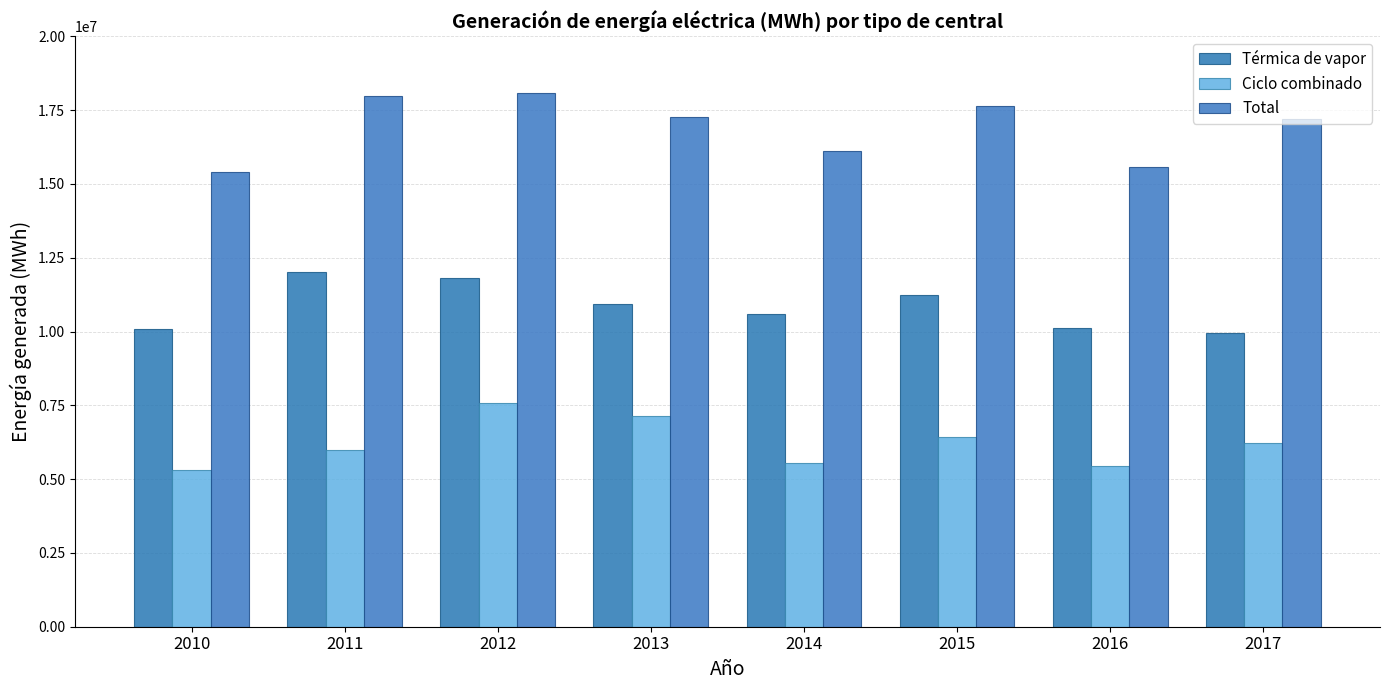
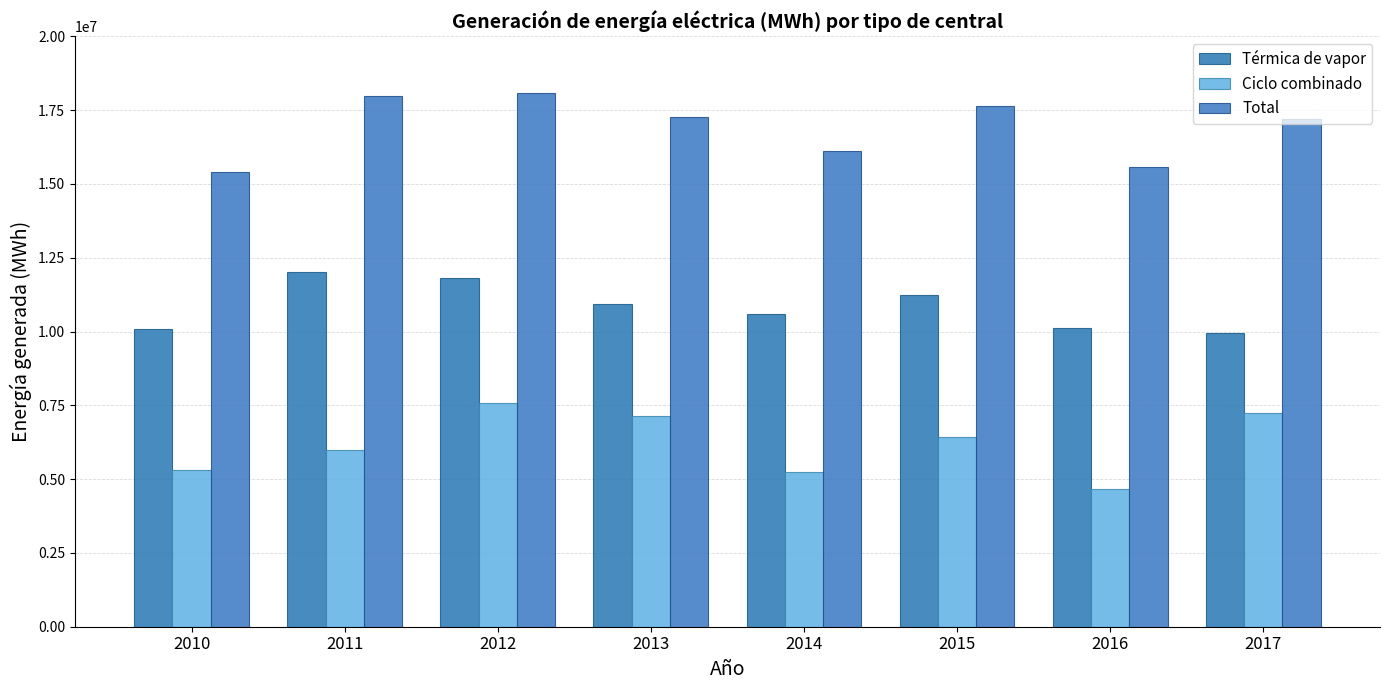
  {
    "Ciclo combinado": {
      "2010": 5300000,
      "2011": 6000000,
      "2012": 7600000,
      "2013": 7100000,
-     "2014": 5500000,
+     "2014": 5200000,
      "2015": 6400000,
-     "2016": 5500000,
-     "2017": 6200000
+     "2016": 4700000,
+     "2017": 7200000
    }
  }
